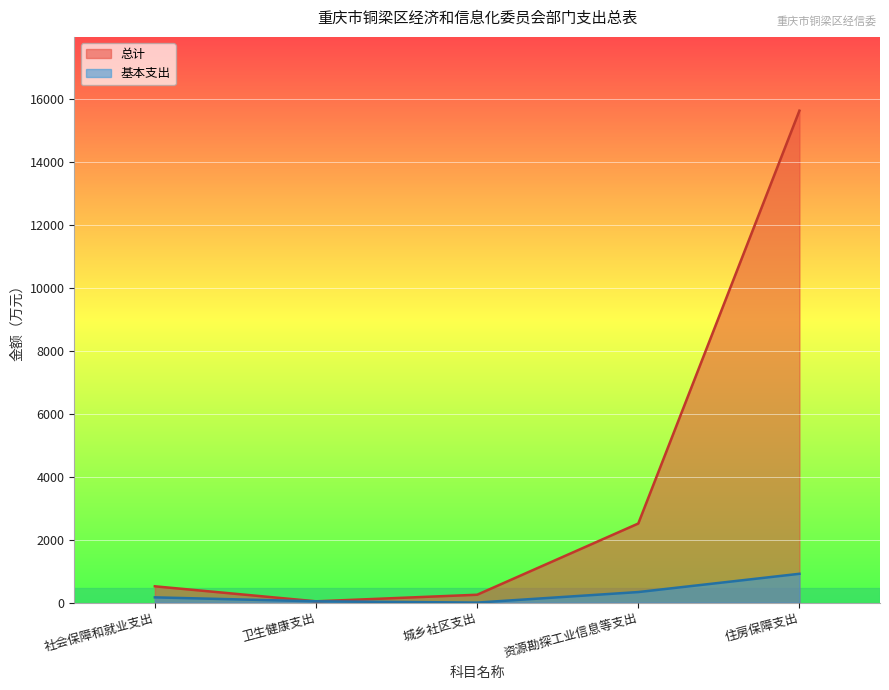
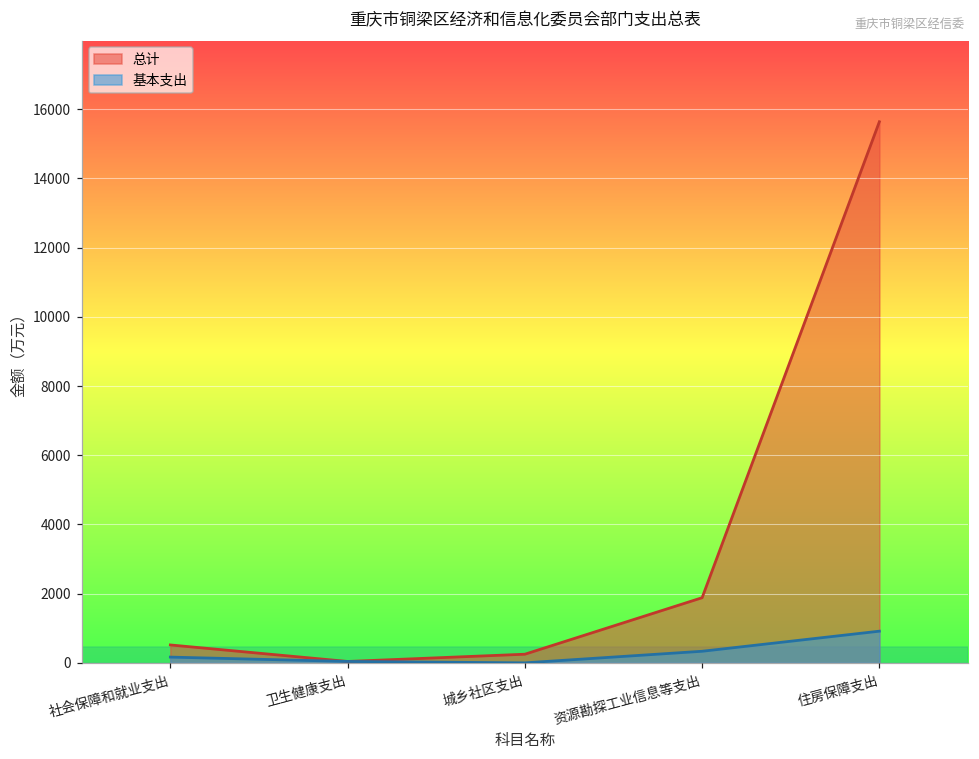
  {
    "总计": {
      "社会保障和就业支出": 500,
-     "资源勘探工业信息等支出": 2500,
+     "资源勘探工业信息等支出": 1900,
      "住房保障支出": 15600
    },
    "基本支出": {
      "住房保障支出": 900
    }
  }
